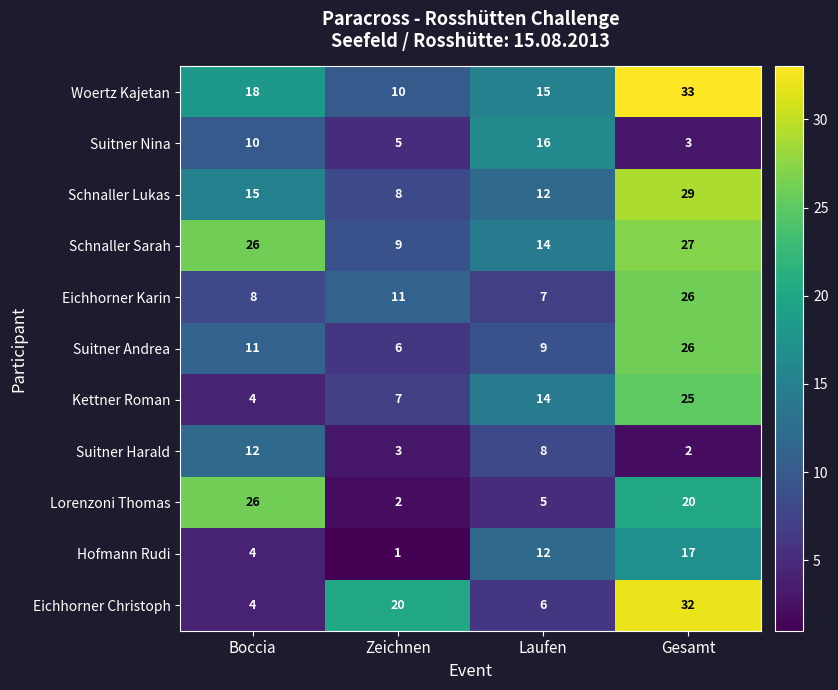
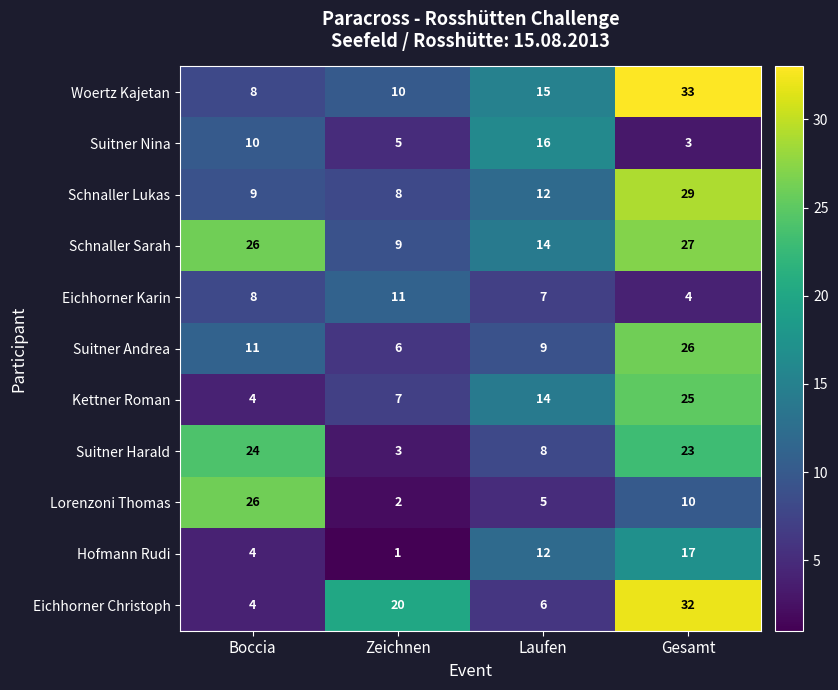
  {
    "Woertz Kajetan": {
-     "Boccia": 18,
+     "Boccia": 8,
      "Zeichnen": 10,
      "Laufen": 15,
      "Gesamt": 33
    },
    "Suitner Nina": {
      "Boccia": 10,
      "Zeichnen": 5,
      "Laufen": 16,
      "Gesamt": 3
    },
    "Schnaller Lukas": {
-     "Boccia": 15,
+     "Boccia": 9,
      "Zeichnen": 8,
      "Laufen": 12,
      "Gesamt": 29
    },
    "Schnaller Sarah": {
      "Boccia": 26,
      "Zeichnen": 9,
      "Laufen": 14,
      "Gesamt": 27
    },
    "Eichhorner Karin": {
      "Boccia": 8,
      "Zeichnen": 11,
      "Laufen": 7,
-     "Gesamt": 26
+     "Gesamt": 4
    },
    "Suitner Andrea": {
      "Boccia": 11,
      "Zeichnen": 6,
      "Laufen": 9,
      "Gesamt": 26
    },
    "Kettner Roman": {
      "Boccia": 4,
      "Zeichnen": 7,
      "Laufen": 14,
      "Gesamt": 25
    },
    "Suitner Harald": {
-     "Boccia": 12,
+     "Boccia": 24,
      "Zeichnen": 3,
      "Laufen": 8,
-     "Gesamt": 2
+     "Gesamt": 23
    },
    "Lorenzoni Thomas": {
      "Boccia": 26,
      "Zeichnen": 2,
      "Laufen": 5,
-     "Gesamt": 20
+     "Gesamt": 10
    },
    "Hofmann Rudi": {
      "Boccia": 4,
      "Zeichnen": 1,
      "Laufen": 12,
      "Gesamt": 17
    },
    "Eichhorner Christoph": {
      "Boccia": 4,
      "Zeichnen": 20,
      "Laufen": 6,
      "Gesamt": 32
    }
  }
